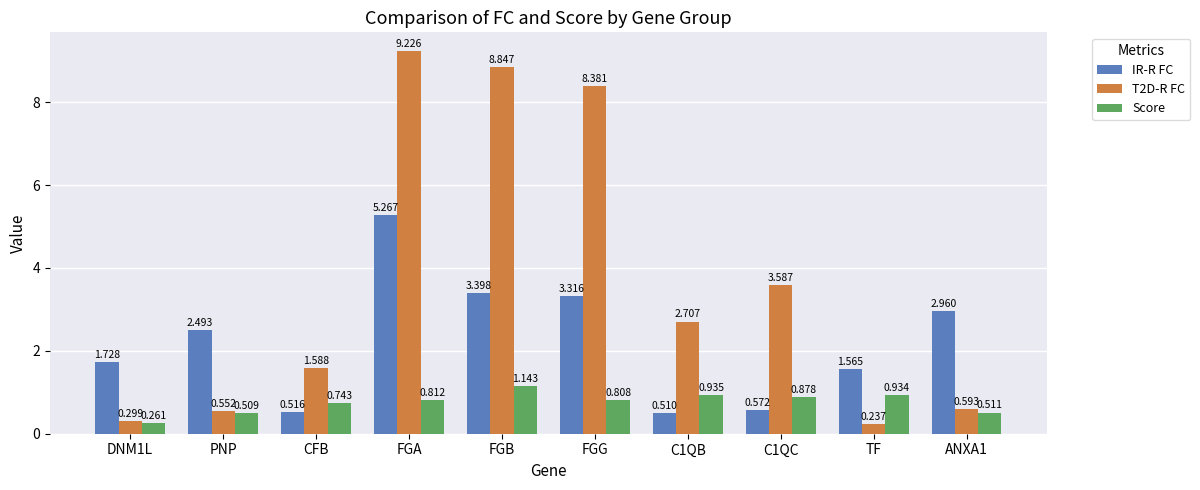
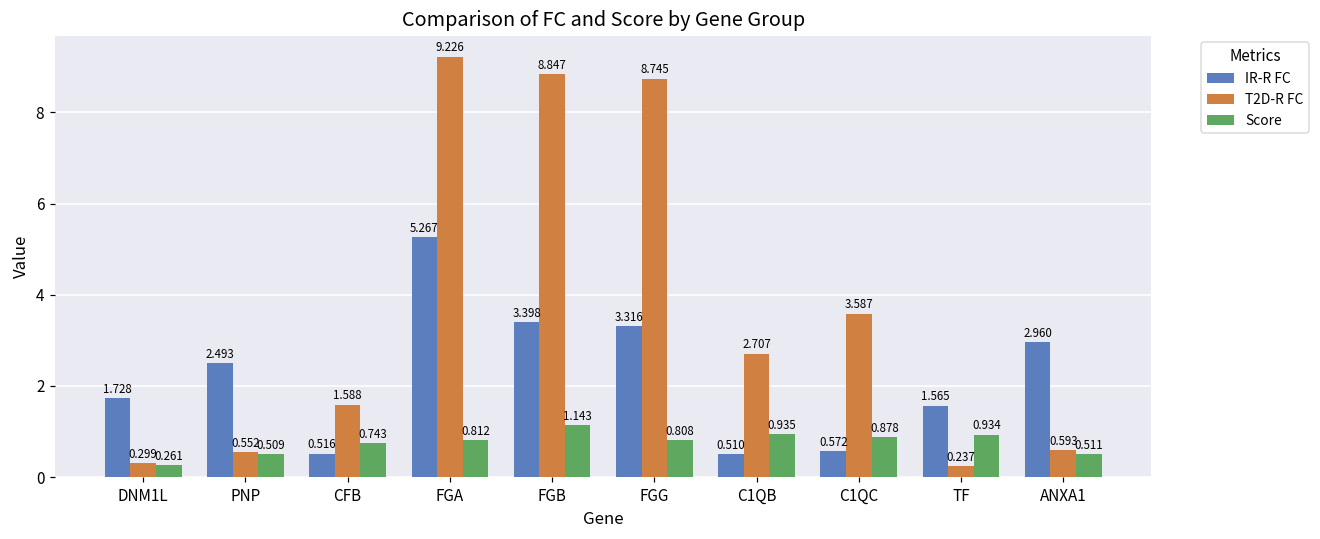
  {
    "IR-R FC": {
      "DNM1L": 1.728,
      "PNP": 2.493,
      "CFB": 0.516,
      "FGA": 5.267,
      "FGB": 3.398,
      "FGG": 3.316,
      "C1QB": 0.510,
      "C1QC": 0.572,
      "TF": 1.565,
      "ANXA1": 2.960
    },
    "T2D-R FC": {
      "DNM1L": 0.299,
      "PNP": 0.552,
      "CFB": 1.588,
      "FGA": 9.226,
      "FGB": 8.847,
-     "FGG": 8.381,
+     "FGG": 8.745,
      "C1QB": 2.707,
      "C1QC": 3.587,
      "TF": 0.237,
      "ANXA1": 0.593
    },
    "Score": {
      "DNM1L": 0.261,
      "PNP": 0.509,
      "CFB": 0.743,
      "FGA": 0.812,
      "FGB": 1.143,
      "FGG": 0.808,
      "C1QB": 0.935,
      "C1QC": 0.878,
      "TF": 0.934,
      "ANXA1": 0.511
    }
  }
